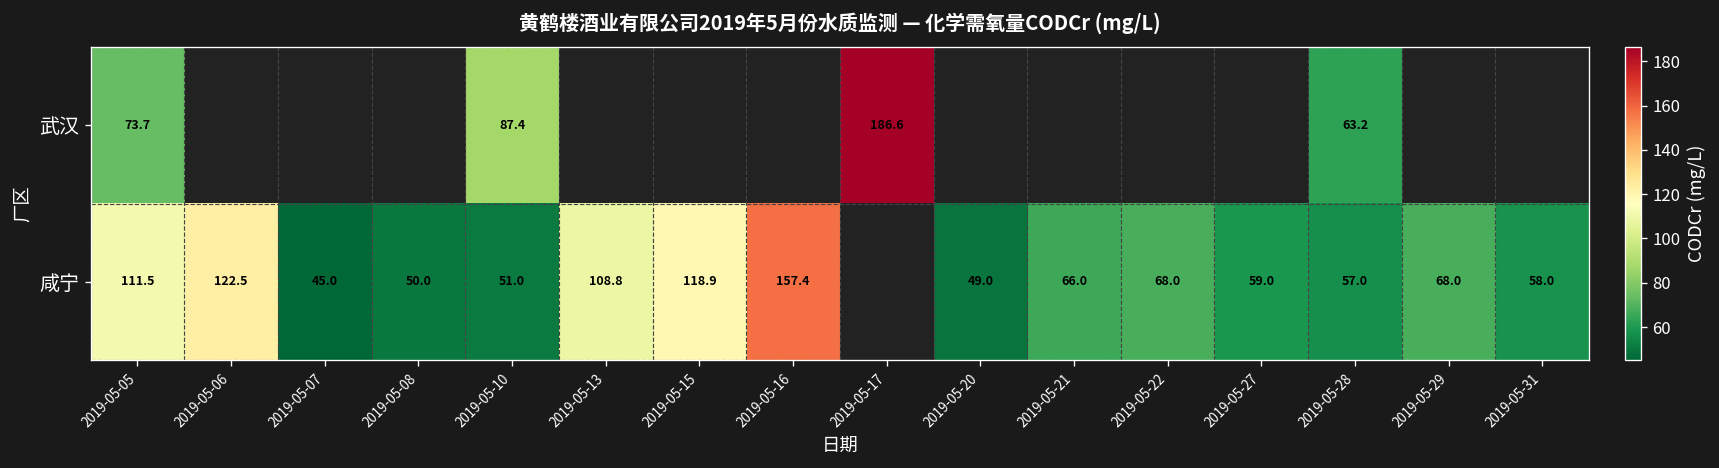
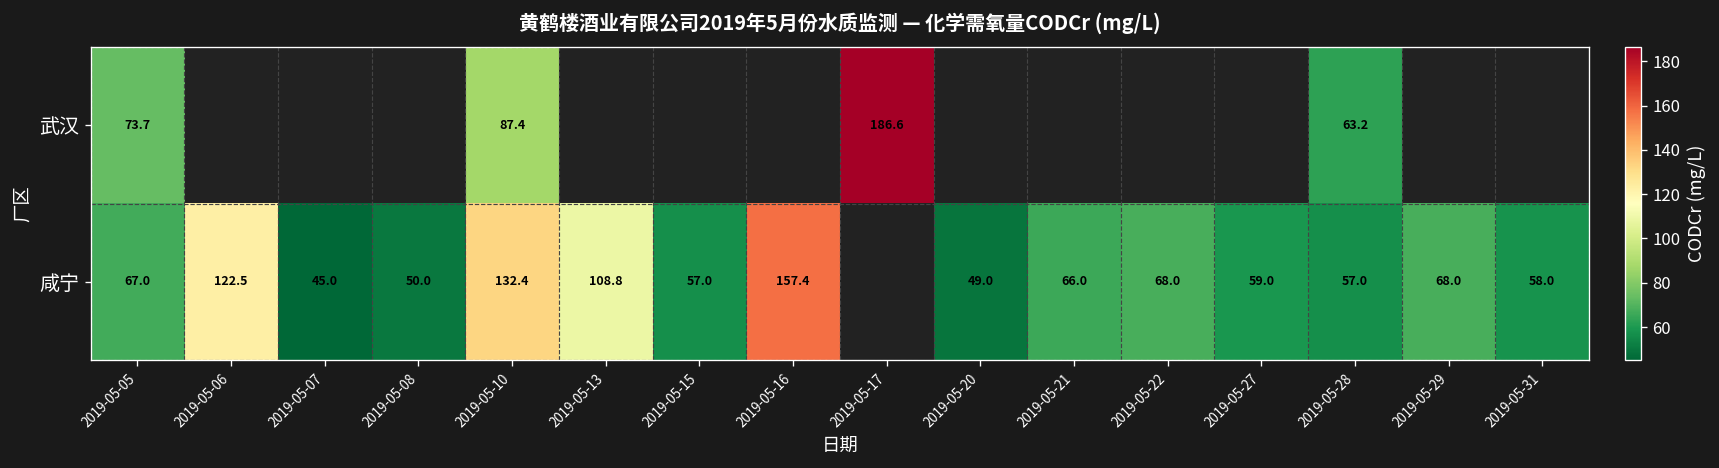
  {
    "武汉": {
      "2019-05-05": 73.7,
      "2019-05-10": 87.4,
      "2019-05-17": 186.6,
      "2019-05-28": 63.2
    },
    "咸宁": {
-     "2019-05-05": 111.5,
+     "2019-05-05": 67.0,
      "2019-05-06": 122.5,
      "2019-05-07": 45.0,
      "2019-05-08": 50.0,
-     "2019-05-10": 51.0,
+     "2019-05-10": 132.4,
      "2019-05-13": 108.8,
-     "2019-05-15": 118.9,
+     "2019-05-15": 57.0,
      "2019-05-16": 157.4,
      "2019-05-20": 49.0,
      "2019-05-21": 66.0,
      "2019-05-22": 68.0,
      "2019-05-27": 59.0,
      "2019-05-28": 57.0,
      "2019-05-29": 68.0,
      "2019-05-31": 58.0
    }
  }
